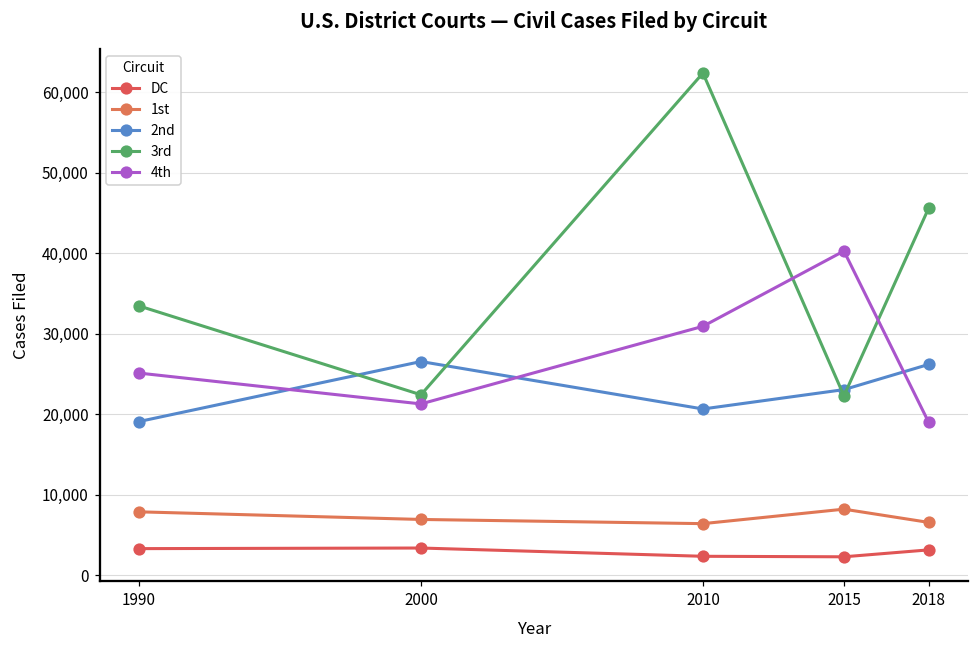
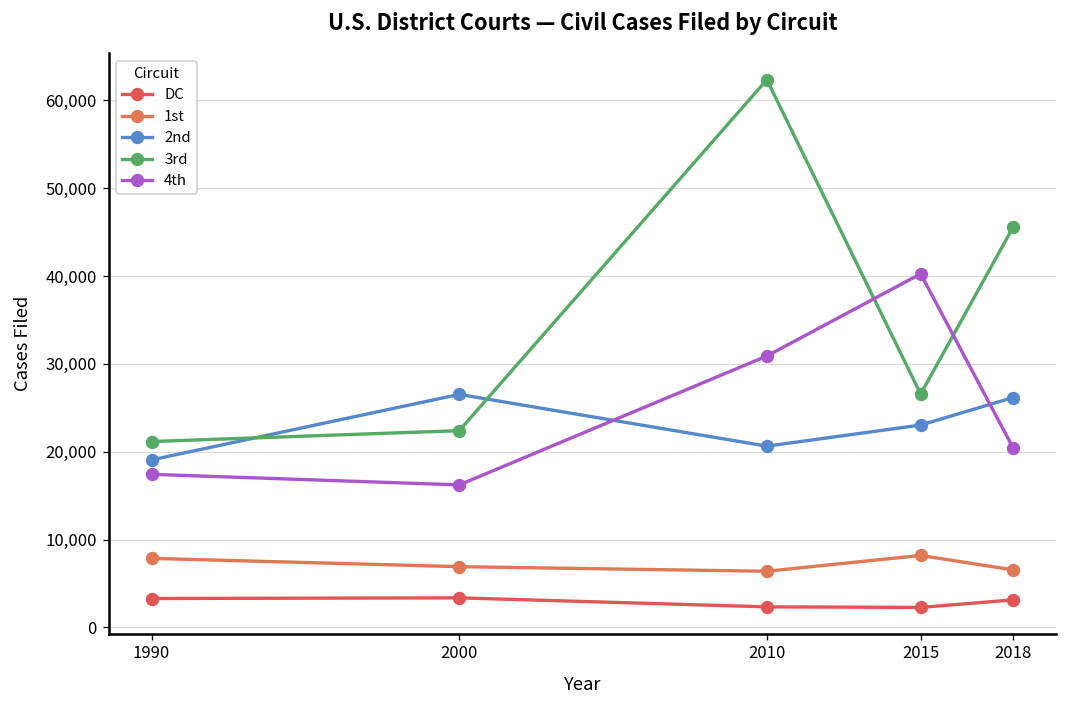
  {
    "2nd": {
      "1990": "19,000",
      "2000": "27,000",
      "2010": "21,000",
      "2015": "23,000",
      "2018": "26,000"
    },
    "3rd": {
-     "1990": "33,000",
+     "1990": "21,000",
      "2000": "22,000",
      "2010": "62,000",
-     "2015": "22,000",
+     "2015": "27,000",
      "2018": "46,000"
    },
    "4th": {
-     "1990": "25,000",
-     "2000": "21,000",
+     "1990": "17,000",
+     "2000": "16,000",
      "2010": "31,000",
      "2015": "40,000",
-     "2018": "19,000"
+     "2018": "20,000"
    }
  }
